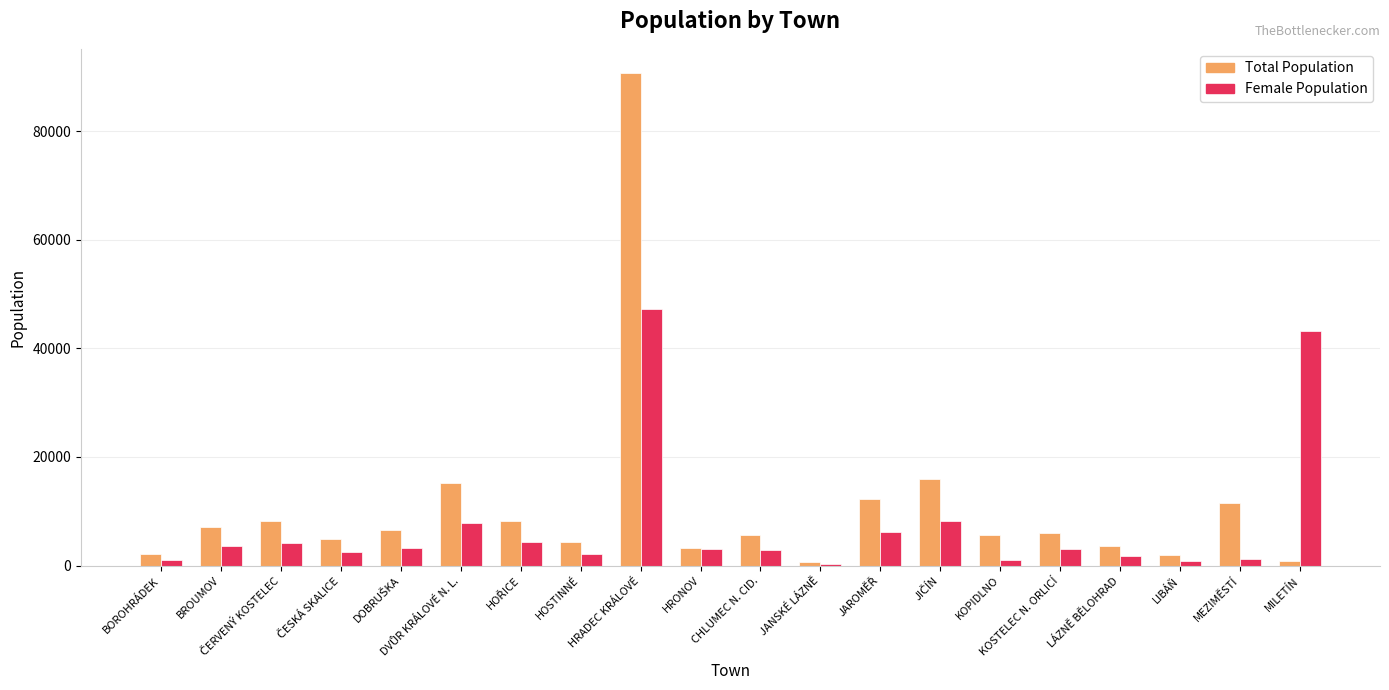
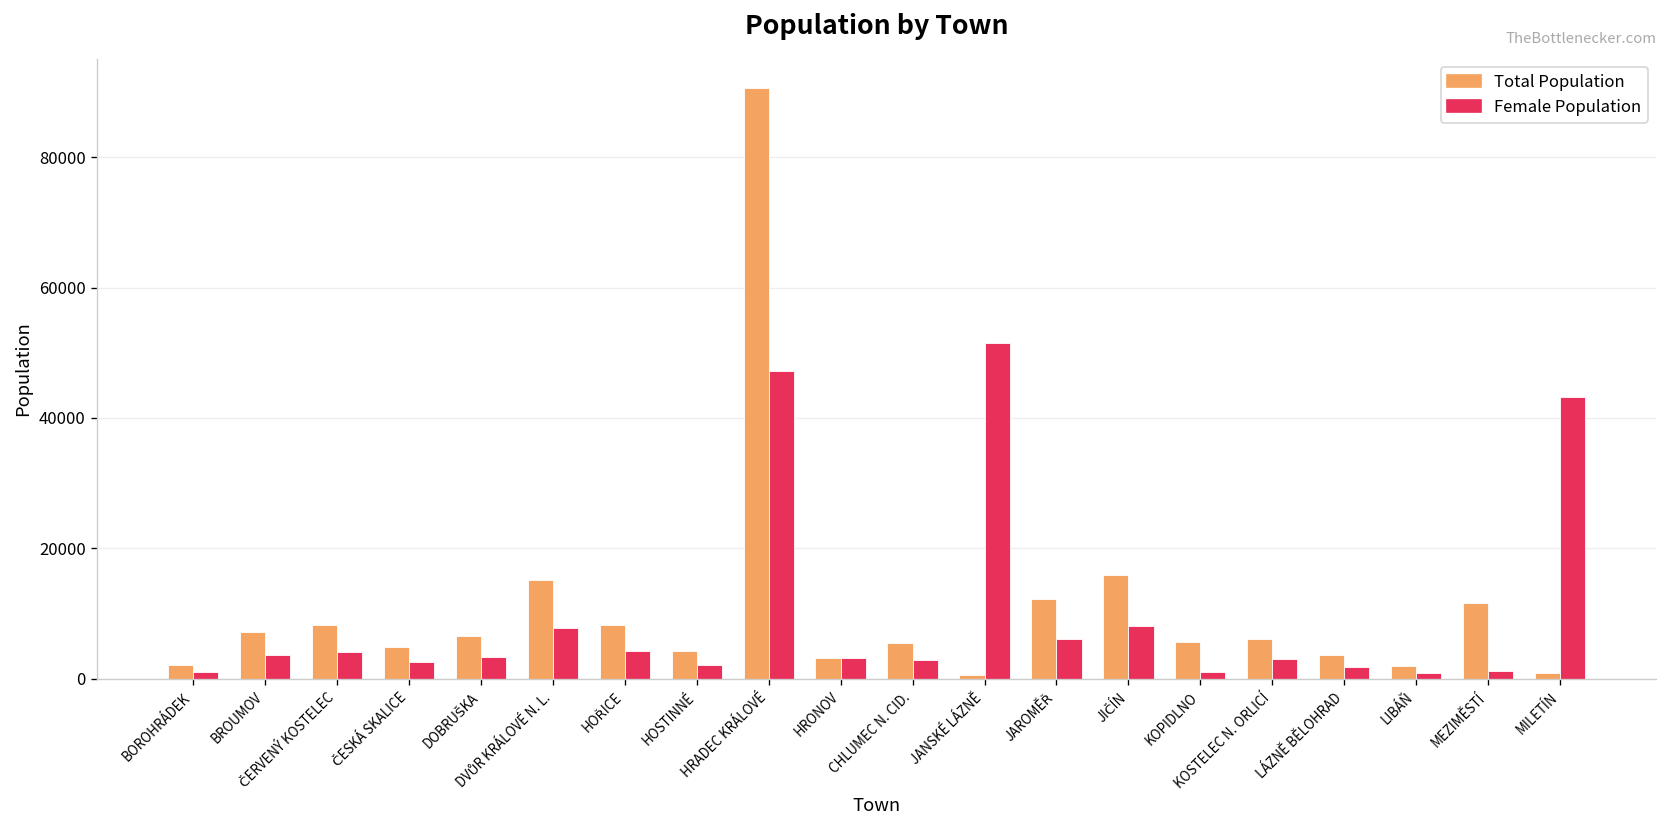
  {
    "Total Population": {
      "BOROHRÁDEK": 2000,
      "BROUMOV": 7000,
      "ČERVENÝ KOSTELEC": 8000,
      "ČESKÁ SKALICE": 5000,
      "DOBRUŠKA": 7000,
      "DVŮR KRÁLOVÉ N. L.": 15000,
      "HOŘICE": 8000,
      "HOSTINNÉ": 4000,
      "HRADEC KRÁLOVÉ": 91000,
      "HRONOV": 3000,
      "CHLUMEC N. CID.": 6000,
      "JANSKÉ LÁZNĚ": 1000,
      "JAROMĚŘ": 12000,
      "JIČÍN": 16000,
      "KOPIDLNO": 6000,
      "KOSTELEC N. ORLICÍ": 6000,
      "LÁZNĚ BĚLOHRAD": 4000,
      "LIBÁŇ": 2000,
      "MEZIMĚSTÍ": 12000,
      "MILETÍN": 1000
    },
    "Female Population": {
      "BOROHRÁDEK": 1000,
      "BROUMOV": 4000,
      "ČERVENÝ KOSTELEC": 4000,
      "ČESKÁ SKALICE": 3000,
      "DOBRUŠKA": 3000,
      "DVŮR KRÁLOVÉ N. L.": 8000,
      "HOŘICE": 4000,
      "HOSTINNÉ": 2000,
      "HRADEC KRÁLOVÉ": 47000,
      "HRONOV": 3000,
      "CHLUMEC N. CID.": 3000,
-     "JANSKÉ LÁZNĚ": 0,
+     "JANSKÉ LÁZNĚ": 51000,
      "JAROMĚŘ": 6000,
      "JIČÍN": 8000,
      "KOPIDLNO": 1000,
      "KOSTELEC N. ORLICÍ": 3000,
      "LÁZNĚ BĚLOHRAD": 2000,
      "LIBÁŇ": 1000,
      "MEZIMĚSTÍ": 1000,
      "MILETÍN": 43000
    }
  }
